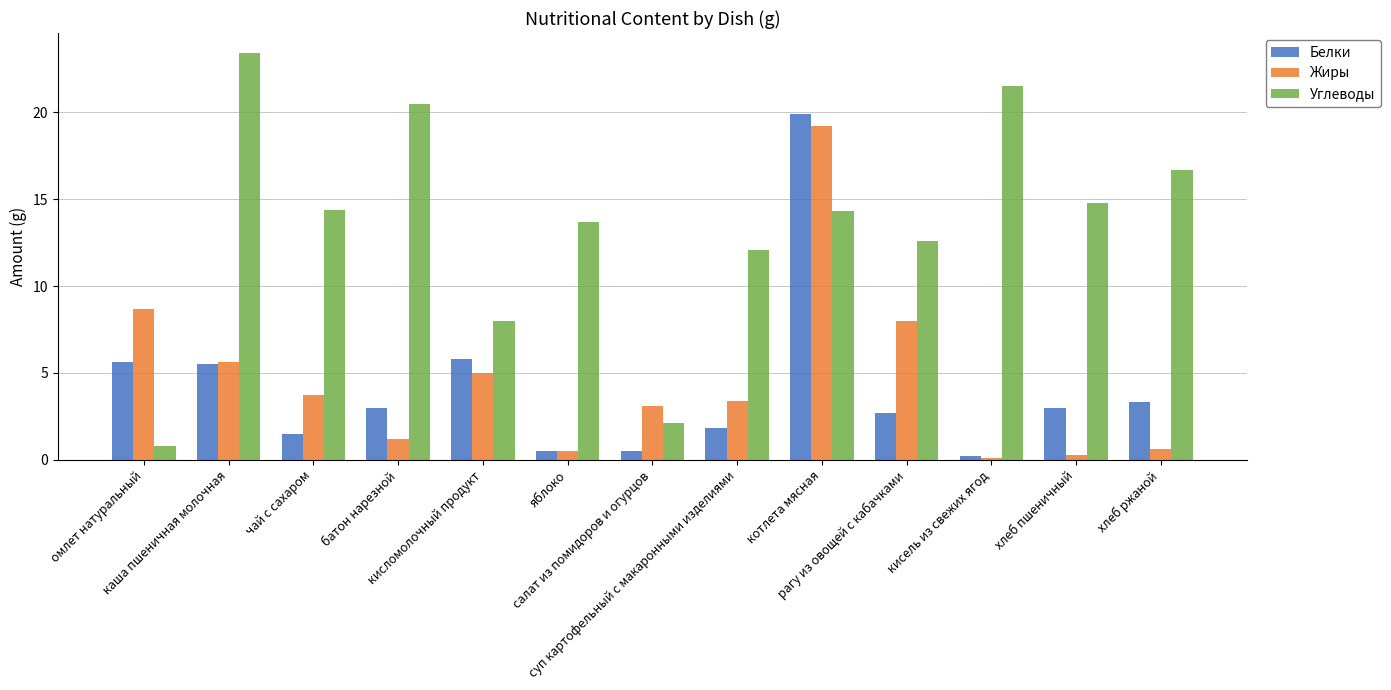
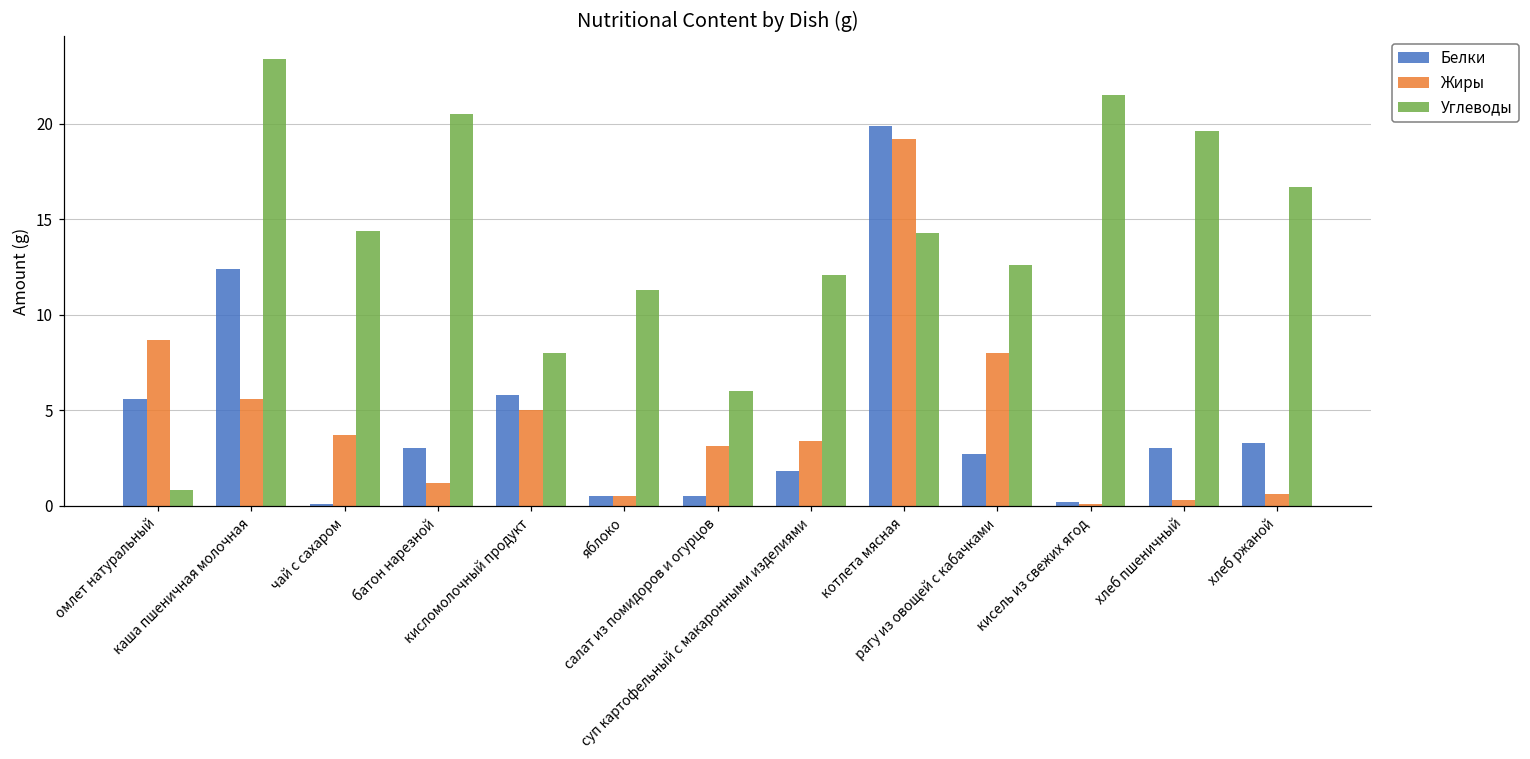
  {
    "Белки": {
      "омлет натуральный": 5.6,
-     "каша пшеничная молочная": 5.5,
-     "чай с сахаром": 1.5,
+     "каша пшеничная молочная": 12.4,
+     "чай с сахаром": 0.1,
      "батон нарезной": 3.0,
      "кисломолочный продукт": 5.8,
      "яблоко": 0.5,
      "салат из помидоров и огурцов": 0.5,
      "суп картофельный с макаронными изделиями": 1.8,
      "котлета мясная": 19.9,
      "рагу из овощей с кабачками": 2.7,
      "кисель из свежих ягод": 0.2,
      "хлеб пшеничный": 3.0,
      "хлеб ржаной": 3.3
    },
    "Жиры": {
      "омлет натуральный": 8.7,
      "каша пшеничная молочная": 5.6,
      "чай с сахаром": 3.7,
      "батон нарезной": 1.2,
      "кисломолочный продукт": 5.0,
      "яблоко": 0.5,
      "салат из помидоров и огурцов": 3.1,
      "суп картофельный с макаронными изделиями": 3.4,
      "котлета мясная": 19.2,
      "рагу из овощей с кабачками": 8.0,
      "хлеб пшеничный": 0.3,
      "хлеб ржаной": 0.6
    },
    "Углеводы": {
      "омлет натуральный": 0.8,
      "каша пшеничная молочная": 23.4,
      "чай с сахаром": 14.4,
      "батон нарезной": 20.5,
      "кисломолочный продукт": 8.0,
-     "яблоко": 13.7,
-     "салат из помидоров и огурцов": 2.1,
+     "яблоко": 11.3,
+     "салат из помидоров и огурцов": 6.0,
      "суп картофельный с макаронными изделиями": 12.1,
      "котлета мясная": 14.3,
      "рагу из овощей с кабачками": 12.6,
      "кисель из свежих ягод": 21.5,
-     "хлеб пшеничный": 14.8,
+     "хлеб пшеничный": 19.6,
      "хлеб ржаной": 16.7
    }
  }
